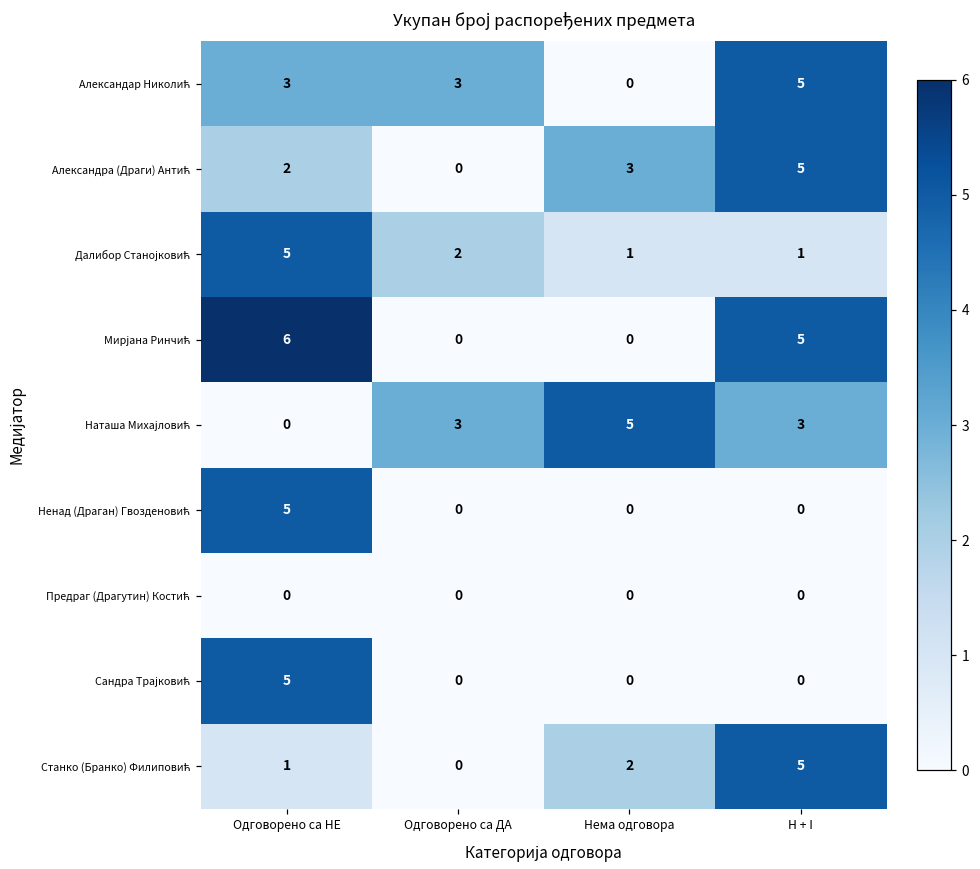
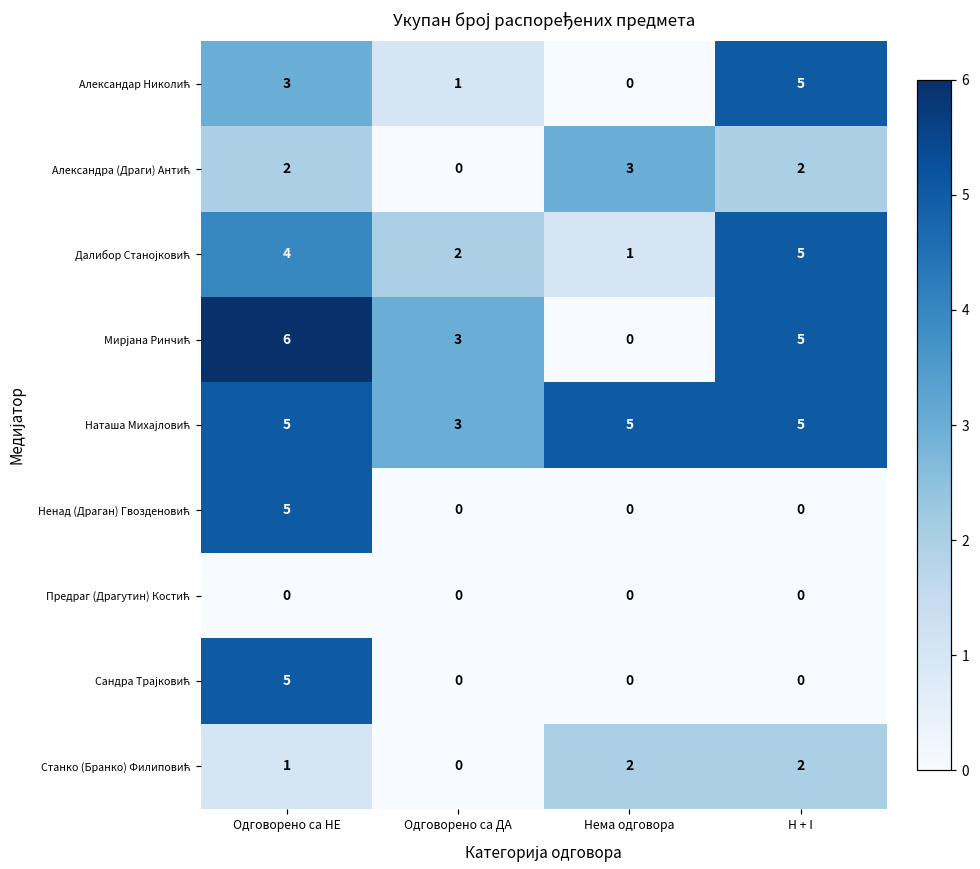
  {
    "Александар Николић": {
      "Одговорено са НЕ": 3,
-     "Одговорено са ДА": 3,
+     "Одговорено са ДА": 1,
      "Нема одговора": 0,
      "H + I": 5
    },
    "Александра (Драги) Антић": {
      "Одговорено са НЕ": 2,
      "Одговорено са ДА": 0,
      "Нема одговора": 3,
-     "H + I": 5
+     "H + I": 2
    },
    "Далибор Станојковић": {
-     "Одговорено са НЕ": 5,
+     "Одговорено са НЕ": 4,
      "Одговорено са ДА": 2,
      "Нема одговора": 1,
-     "H + I": 1
+     "H + I": 5
    },
    "Мирјана Ринчић": {
      "Одговорено са НЕ": 6,
-     "Одговорено са ДА": 0,
+     "Одговорено са ДА": 3,
      "Нема одговора": 0,
      "H + I": 5
    },
    "Наташа Михајловић": {
-     "Одговорено са НЕ": 0,
+     "Одговорено са НЕ": 5,
      "Одговорено са ДА": 3,
      "Нема одговора": 5,
-     "H + I": 3
+     "H + I": 5
    },
    "Ненад (Драган) Гвозденовић": {
      "Одговорено са НЕ": 5,
      "Одговорено са ДА": 0,
      "Нема одговора": 0,
      "H + I": 0
    },
    "Предраг (Драгутин) Костић": {
      "Одговорено са НЕ": 0,
      "Одговорено са ДА": 0,
      "Нема одговора": 0,
      "H + I": 0
    },
    "Сандра Трајковић": {
      "Одговорено са НЕ": 5,
      "Одговорено са ДА": 0,
      "Нема одговора": 0,
      "H + I": 0
    },
    "Станко (Бранко) Филиповић": {
      "Одговорено са НЕ": 1,
      "Одговорено са ДА": 0,
      "Нема одговора": 2,
-     "H + I": 5
+     "H + I": 2
    }
  }
